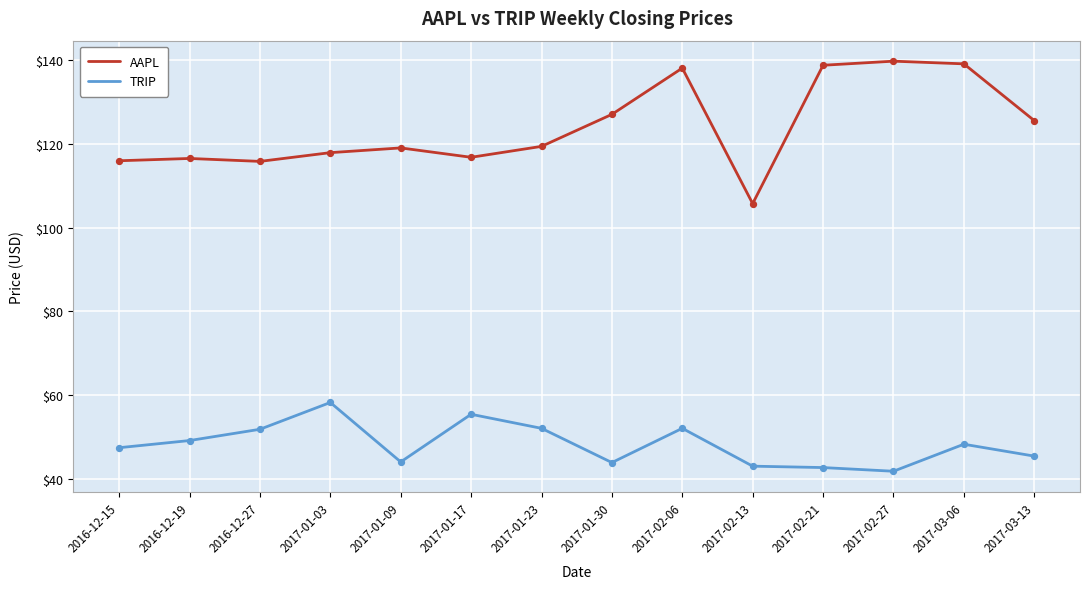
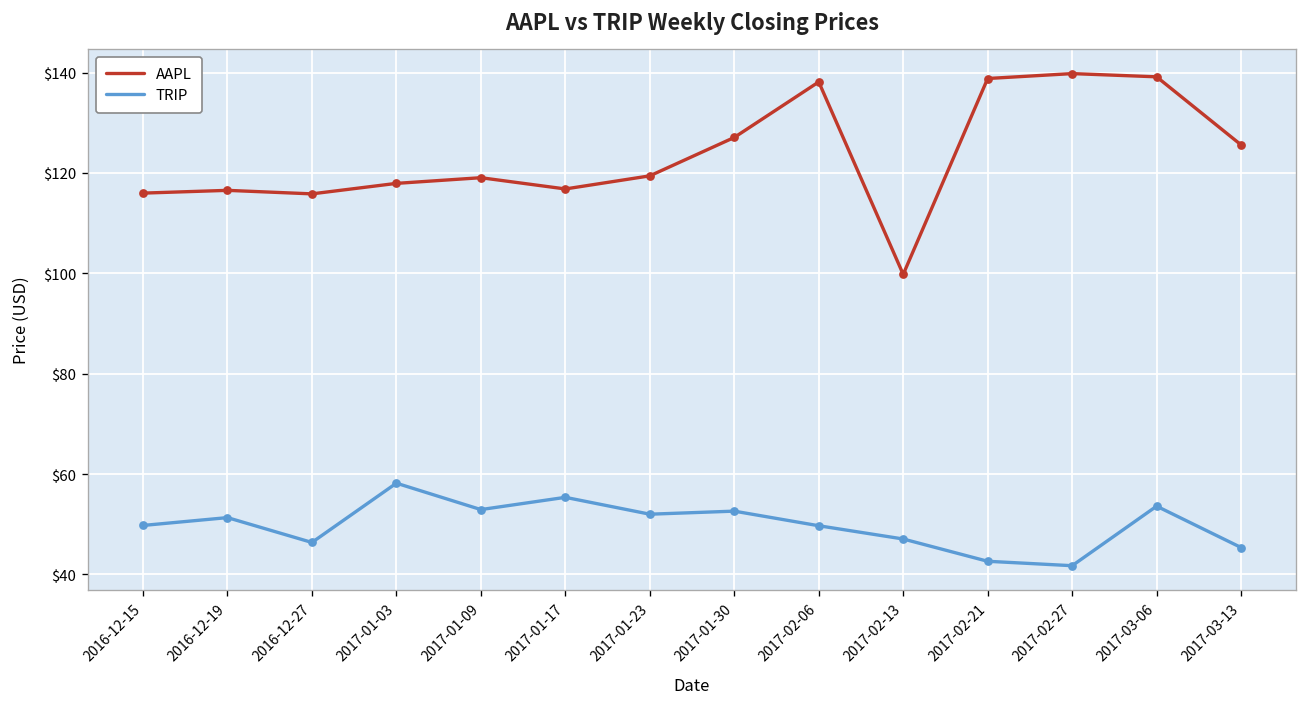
  {
    "AAPL": {
      "2016-12-15": "$116",
      "2016-12-19": "$117",
      "2016-12-27": "$116",
      "2017-01-03": "$118",
      "2017-01-09": "$119",
      "2017-01-17": "$117",
      "2017-01-23": "$119",
      "2017-01-30": "$127",
      "2017-02-06": "$138",
-     "2017-02-13": "$106",
+     "2017-02-13": "$100",
      "2017-02-21": "$139",
      "2017-02-27": "$140",
      "2017-03-06": "$139",
      "2017-03-13": "$126"
    },
    "TRIP": {
-     "2016-12-15": "$47",
-     "2016-12-19": "$49",
-     "2016-12-27": "$52",
+     "2016-12-15": "$50",
+     "2016-12-19": "$51",
+     "2016-12-27": "$46",
      "2017-01-03": "$58",
-     "2017-01-09": "$44",
+     "2017-01-09": "$53",
      "2017-01-17": "$55",
      "2017-01-23": "$52",
-     "2017-01-30": "$44",
-     "2017-02-06": "$52",
-     "2017-02-13": "$43",
+     "2017-01-30": "$53",
+     "2017-02-06": "$50",
+     "2017-02-13": "$47",
      "2017-02-21": "$43",
      "2017-02-27": "$42",
-     "2017-03-06": "$48",
+     "2017-03-06": "$54",
      "2017-03-13": "$45"
    }
  }
